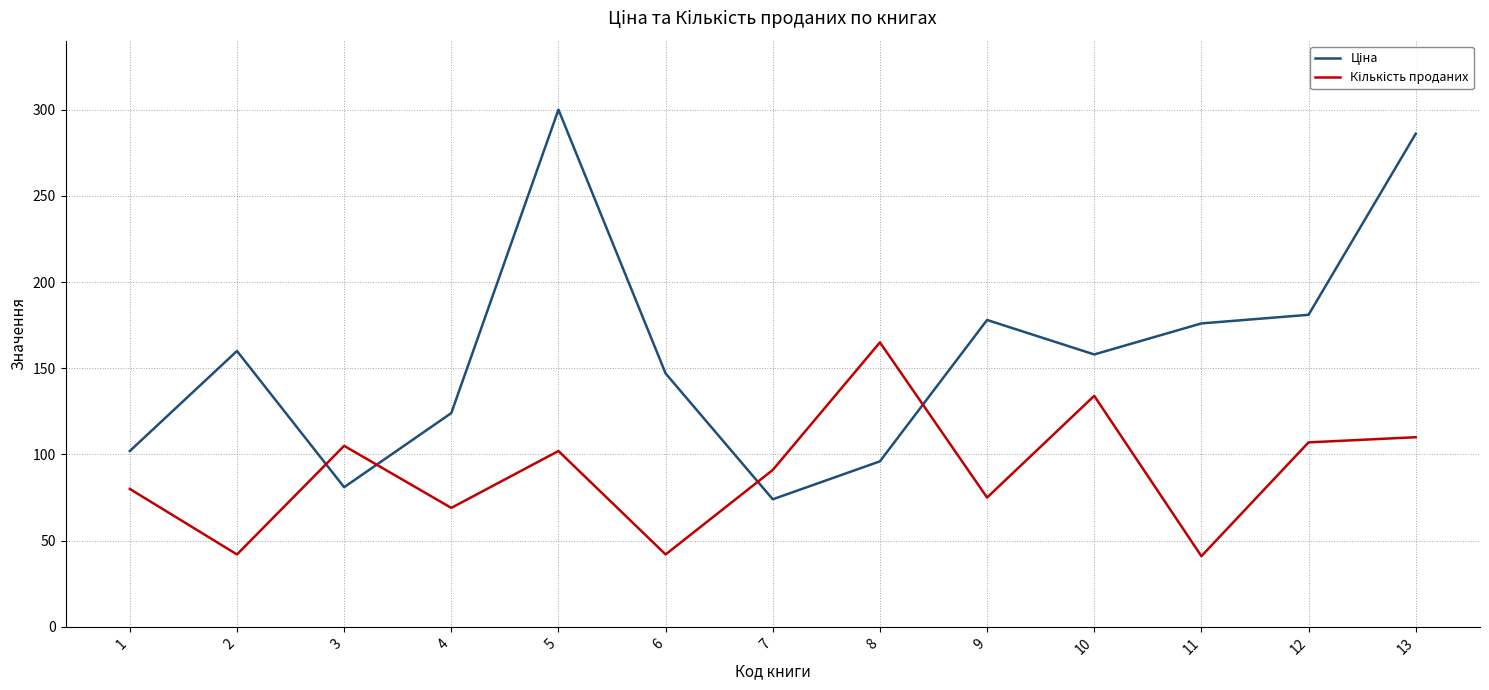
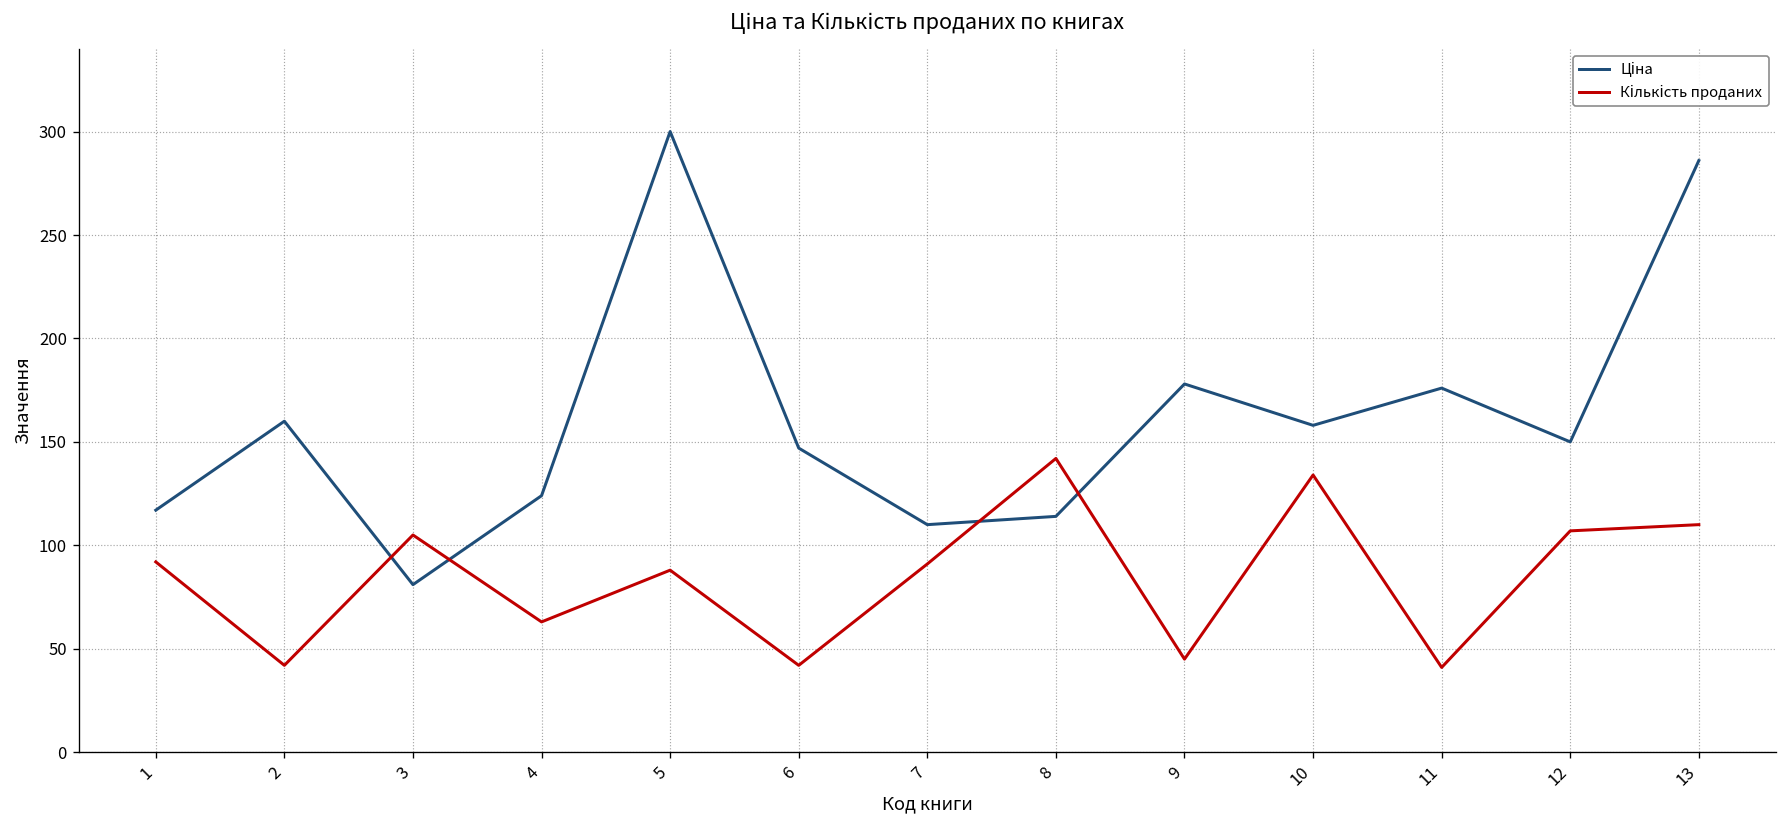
  {
    "Ціна": {
-     "1": 102,
+     "1": 117,
      "2": 160,
      "3": 81,
      "4": 124,
      "5": 300,
      "6": 147,
-     "7": 74,
-     "8": 96,
+     "7": 110,
+     "8": 114,
      "9": 178,
      "10": 158,
      "11": 176,
-     "12": 181,
+     "12": 150,
      "13": 286
    },
    "Кількість проданих": {
-     "1": 80,
+     "1": 92,
      "2": 42,
      "3": 105,
-     "4": 69,
-     "5": 102,
+     "4": 63,
+     "5": 88,
      "6": 42,
      "7": 91,
-     "8": 165,
-     "9": 75,
+     "8": 142,
+     "9": 45,
      "10": 134,
      "11": 41,
      "12": 107,
      "13": 110
    }
  }
